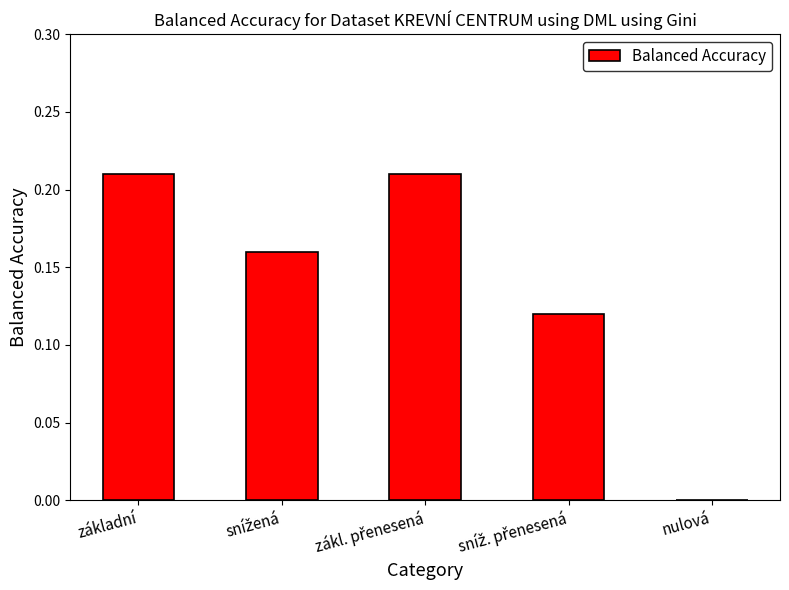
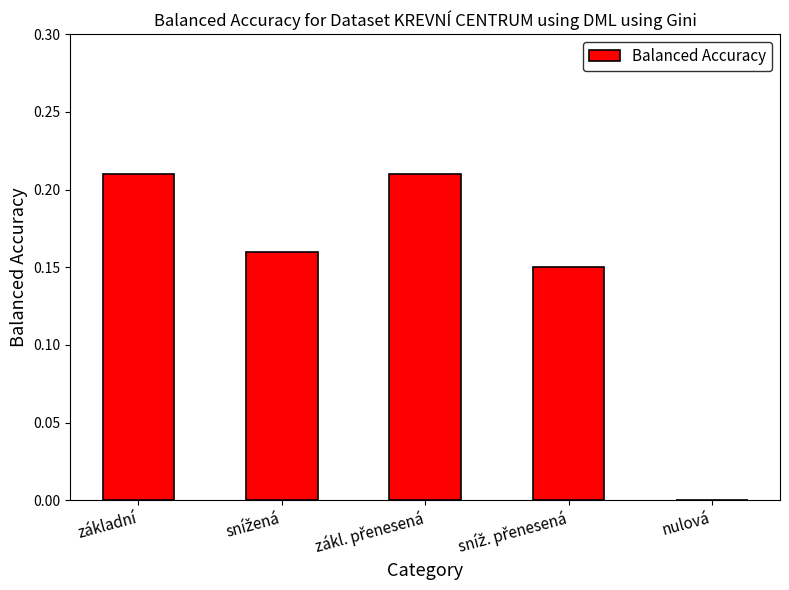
  {
    "základní": 0.21,
    "snížená": 0.16,
    "zákl. přenesená": 0.21,
-   "sníž. přenesená": 0.12,
+   "sníž. přenesená": 0.15,
    "nulová": 0.00
  }
